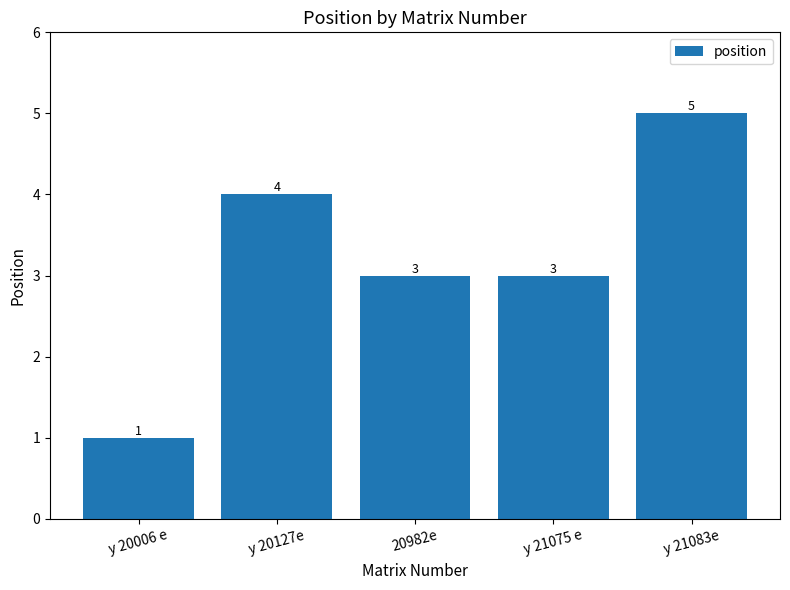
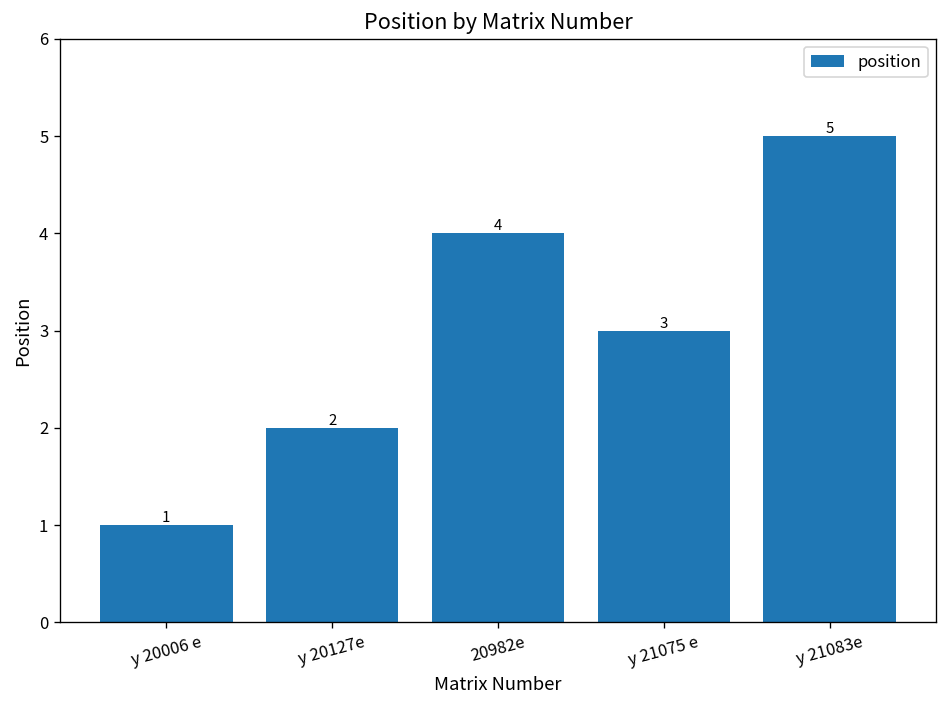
  {
    "y 20006 e": 1,
-   "y 20127e": 4,
-   "20982e": 3,
+   "y 20127e": 2,
+   "20982e": 4,
    "y 21075 e": 3,
    "y 21083e": 5
  }
